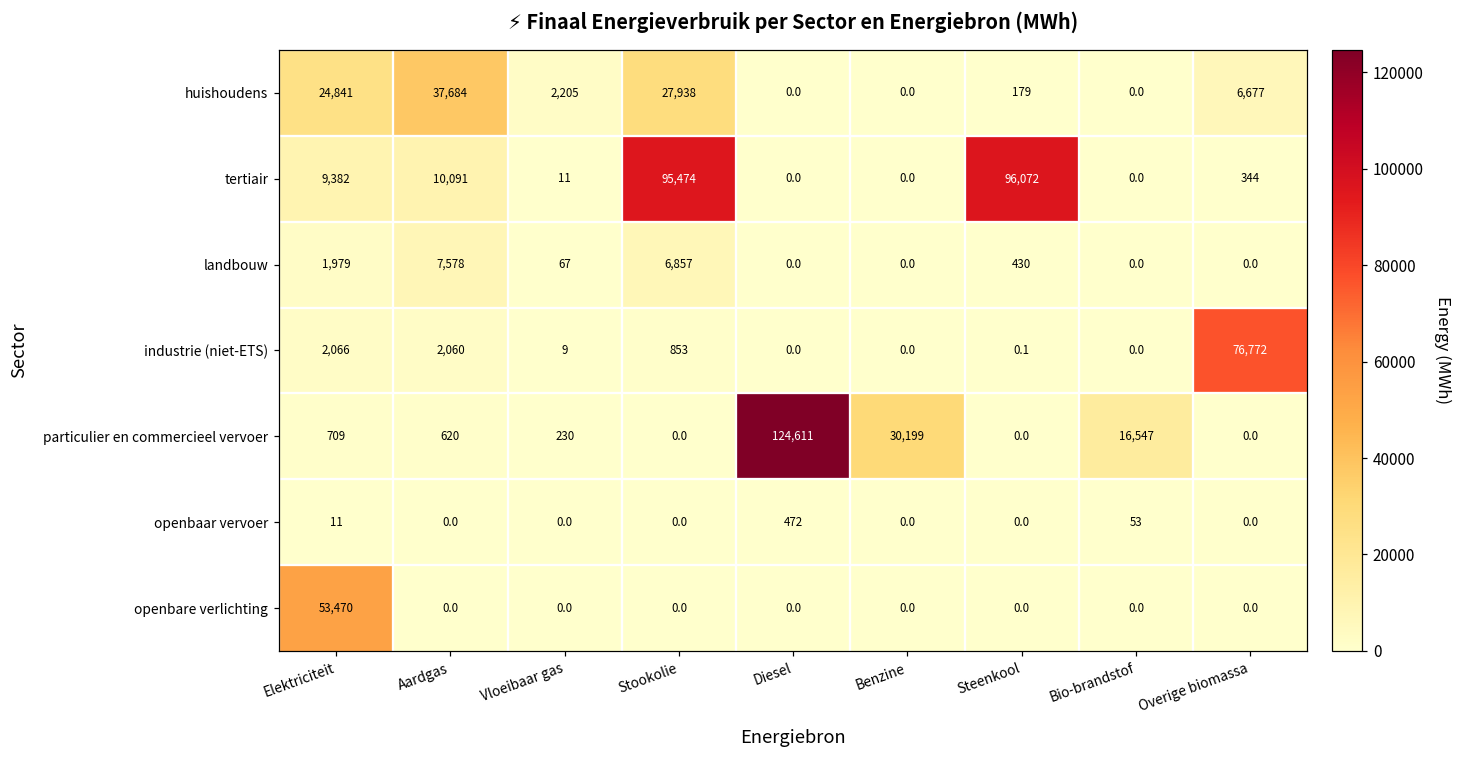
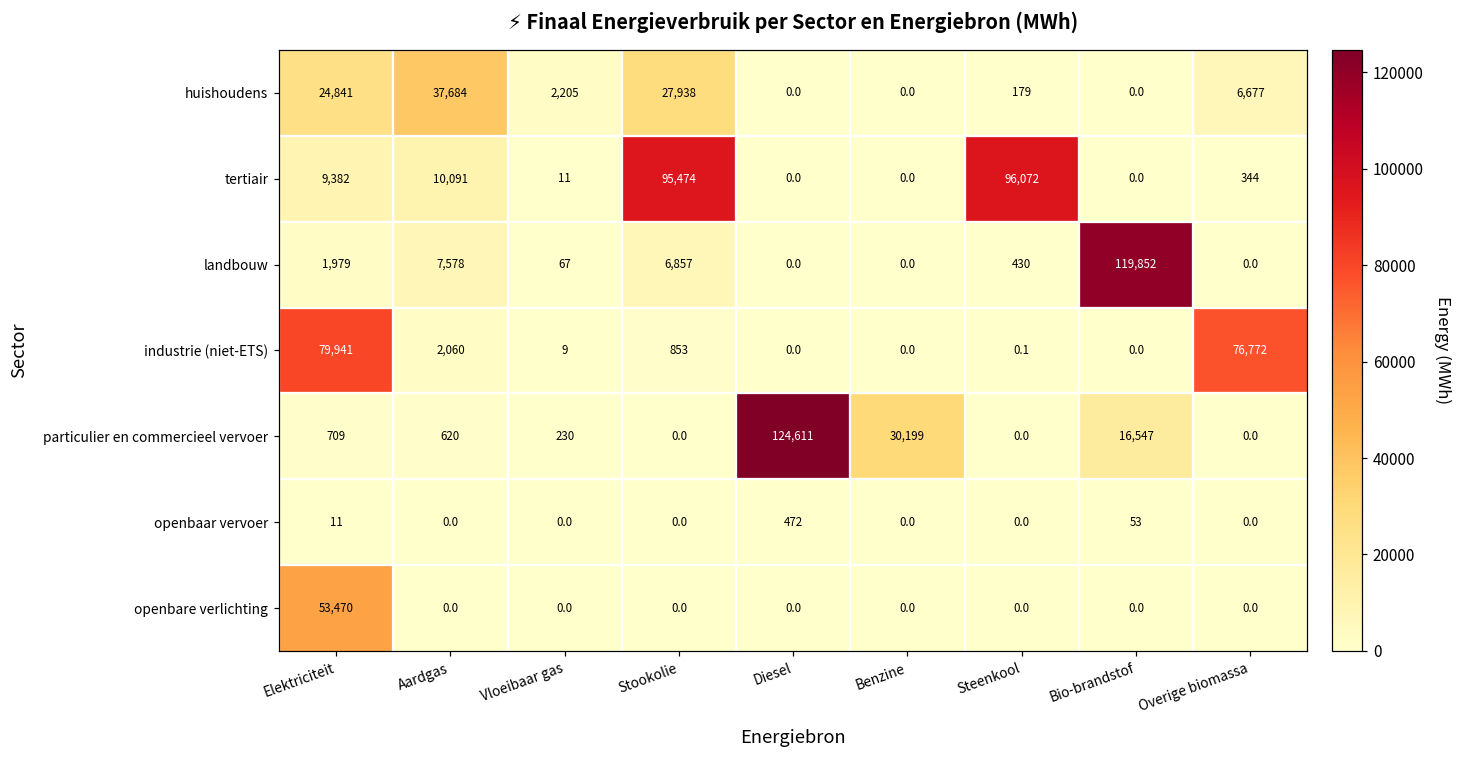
  {
    "huishoudens": {
      "Elektriciteit": "24,841",
      "Aardgas": "37,684",
      "Vloeibaar gas": "2,205",
      "Stookolie": "27,938",
      "Diesel": "0.0",
      "Benzine": "0.0",
      "Steenkool": "179",
      "Bio-brandstof": "0.0",
      "Overige biomassa": "6,677"
    },
    "tertiair": {
      "Elektriciteit": "9,382",
      "Aardgas": "10,091",
      "Vloeibaar gas": "11",
      "Stookolie": "95,474",
      "Diesel": "0.0",
      "Benzine": "0.0",
      "Steenkool": "96,072",
      "Bio-brandstof": "0.0",
      "Overige biomassa": "344"
    },
    "landbouw": {
      "Elektriciteit": "1,979",
      "Aardgas": "7,578",
      "Vloeibaar gas": "67",
      "Stookolie": "6,857",
      "Diesel": "0.0",
      "Benzine": "0.0",
      "Steenkool": "430",
-     "Bio-brandstof": "0.0",
+     "Bio-brandstof": "119,852",
      "Overige biomassa": "0.0"
    },
    "industrie (niet-ETS)": {
-     "Elektriciteit": "2,066",
+     "Elektriciteit": "79,941",
      "Aardgas": "2,060",
      "Vloeibaar gas": "9",
      "Stookolie": "853",
      "Diesel": "0.0",
      "Benzine": "0.0",
      "Steenkool": "0.1",
      "Bio-brandstof": "0.0",
      "Overige biomassa": "76,772"
    },
    "particulier en commercieel vervoer": {
      "Elektriciteit": "709",
      "Aardgas": "620",
      "Vloeibaar gas": "230",
      "Stookolie": "0.0",
      "Diesel": "124,611",
      "Benzine": "30,199",
      "Steenkool": "0.0",
      "Bio-brandstof": "16,547",
      "Overige biomassa": "0.0"
    },
    "openbaar vervoer": {
      "Elektriciteit": "11",
      "Aardgas": "0.0",
      "Vloeibaar gas": "0.0",
      "Stookolie": "0.0",
      "Diesel": "472",
      "Benzine": "0.0",
      "Steenkool": "0.0",
      "Bio-brandstof": "53",
      "Overige biomassa": "0.0"
    },
    "openbare verlichting": {
      "Elektriciteit": "53,470",
      "Aardgas": "0.0",
      "Vloeibaar gas": "0.0",
      "Stookolie": "0.0",
      "Diesel": "0.0",
      "Benzine": "0.0",
      "Steenkool": "0.0",
      "Bio-brandstof": "0.0",
      "Overige biomassa": "0.0"
    }
  }
